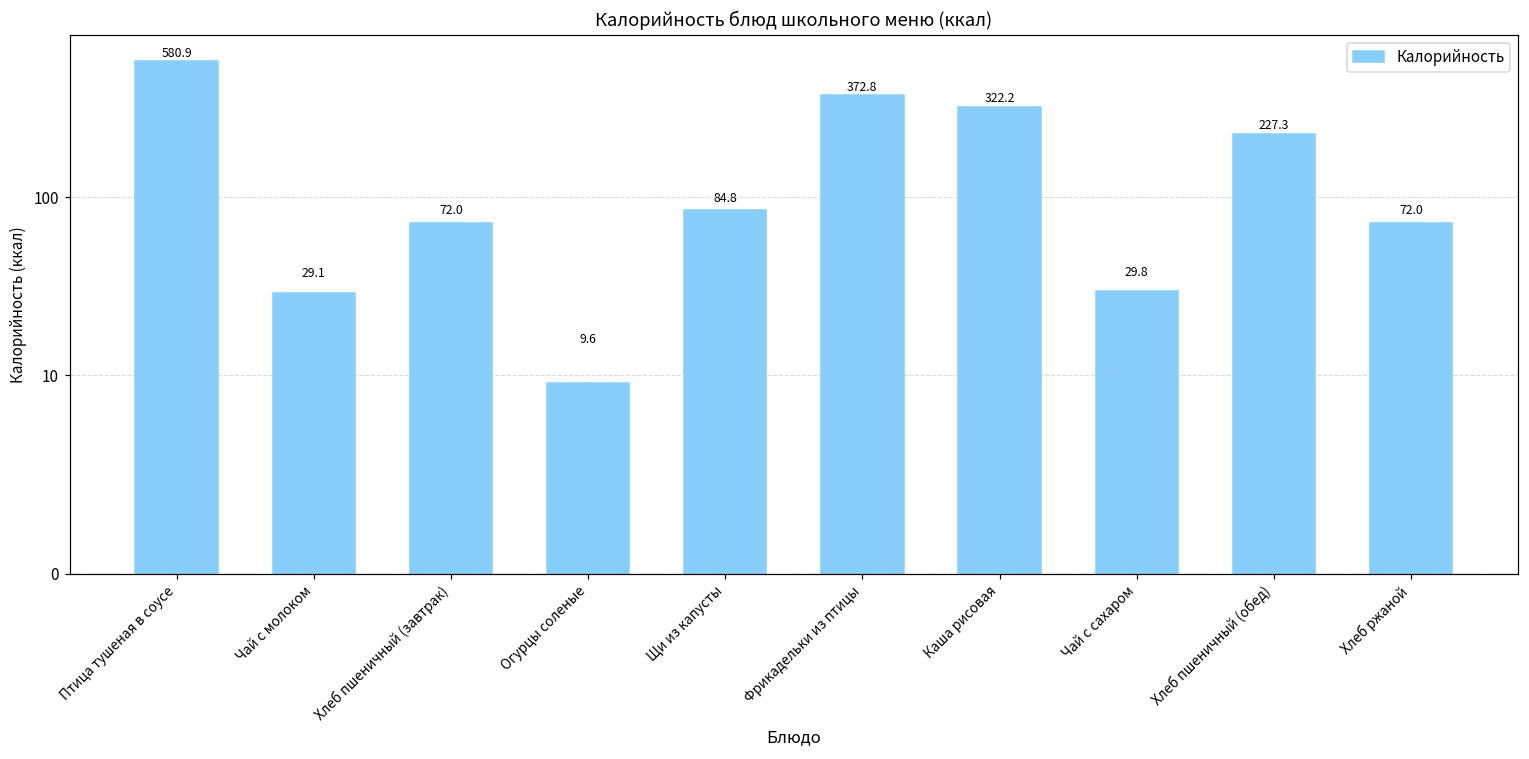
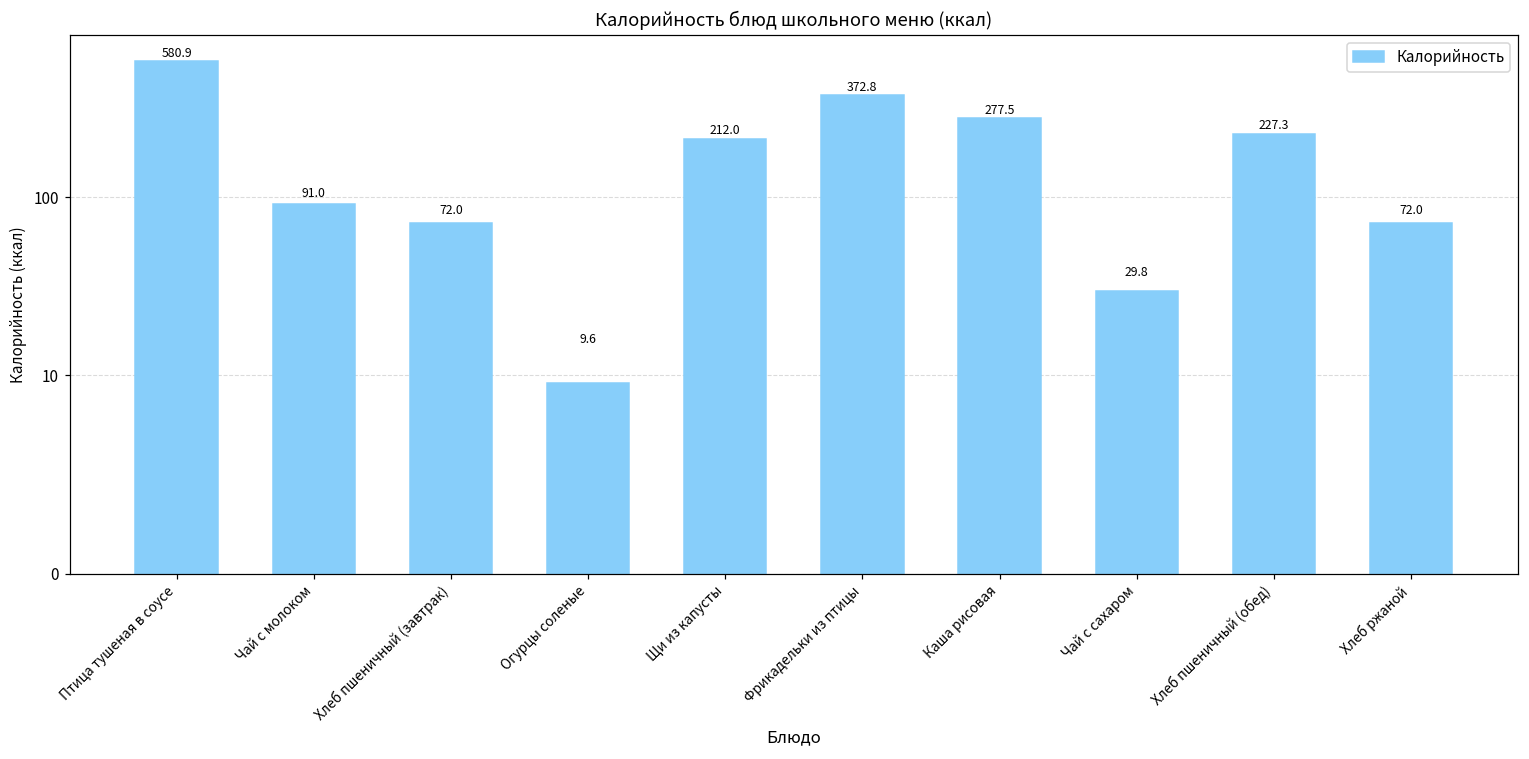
  {
    "Птица тушеная в соусе": 580.9,
-   "Чай с молоком": 29.1,
+   "Чай с молоком": 91.0,
    "Хлеб пшеничный (завтрак)": 72.0,
-   "Щи из капусты": 84.8,
+   "Щи из капусты": 212.0,
    "Фрикадельки из птицы": 372.8,
-   "Каша рисовая": 322.2,
+   "Каша рисовая": 277.5,
    "Чай с сахаром": 29.8,
    "Хлеб пшеничный (обед)": 227.3,
    "Хлеб ржаной": 72.0
  }
